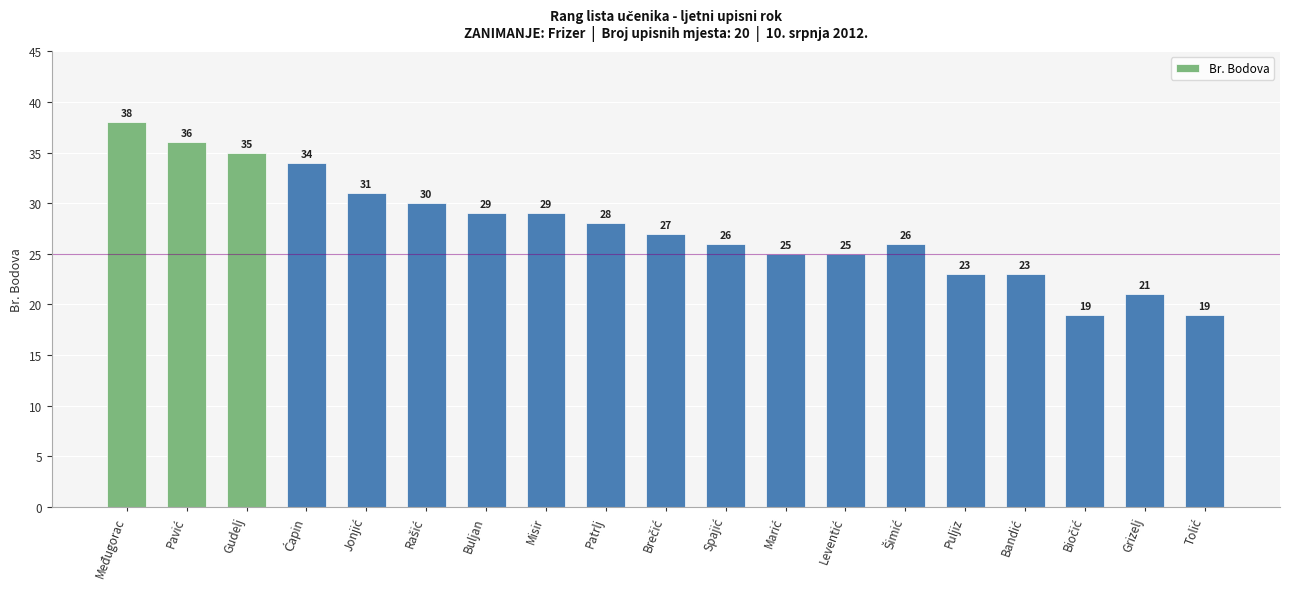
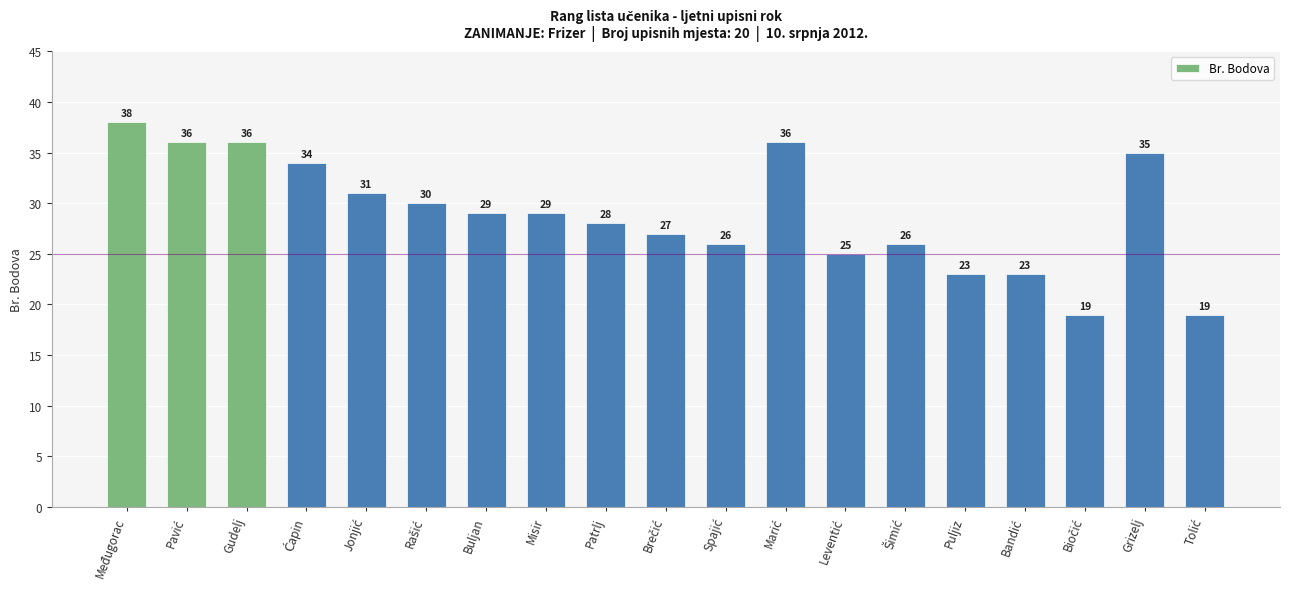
  {
    "Međugorac": 38,
    "Pavić": 36,
-   "Gudelj": 35,
+   "Gudelj": 36,
    "Ćapin": 34,
    "Jonjić": 31,
    "Rašić": 30,
    "Buljan": 29,
    "Misir": 29,
    "Patrlj": 28,
    "Brečić": 27,
    "Spajić": 26,
-   "Marić": 25,
+   "Marić": 36,
    "Leventić": 25,
    "Šimić": 26,
    "Puljiz": 23,
    "Bandić": 23,
    "Biočić": 19,
-   "Grizelj": 21,
+   "Grizelj": 35,
    "Tolić": 19
  }
